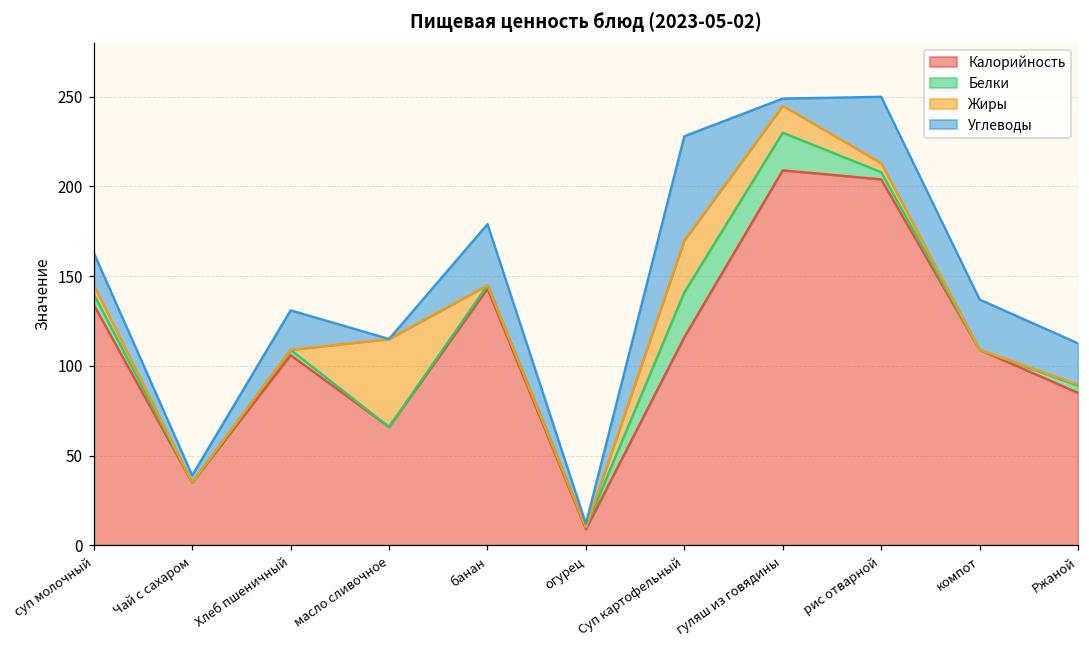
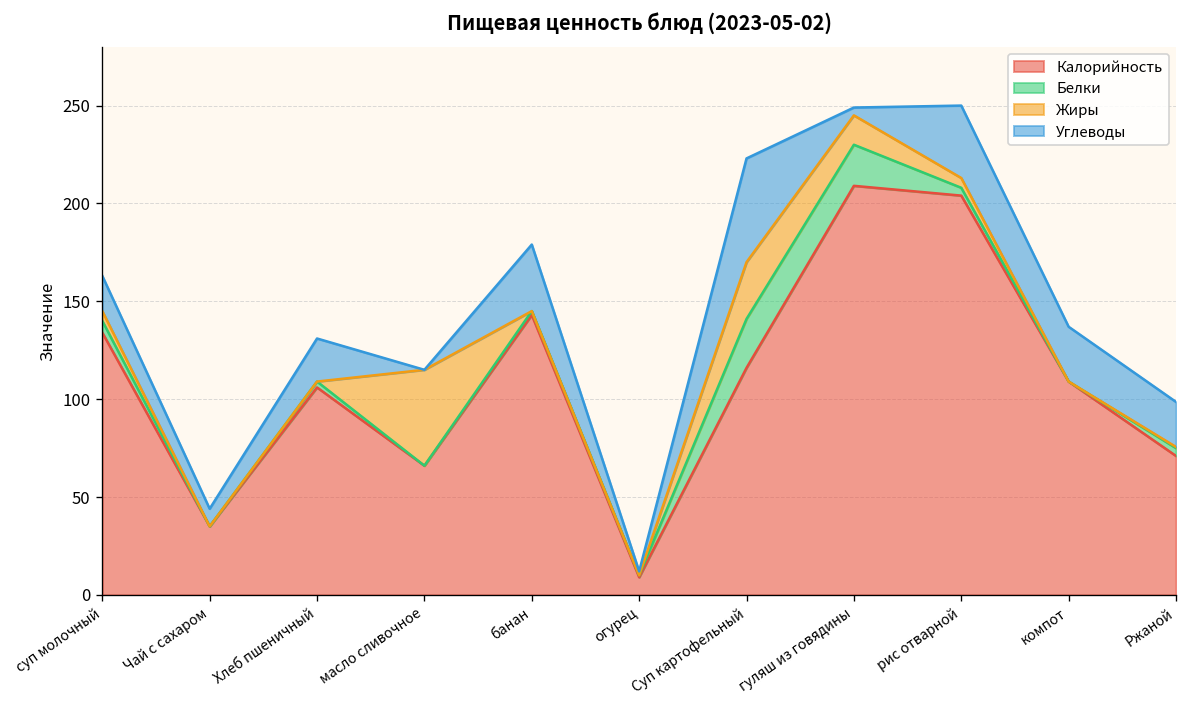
  {
    "Калорийность": {
      "суп молочный": 134,
      "Хлеб пшеничный": 106,
      "банан": 143,
      "Суп картофельный": 116,
      "гуляш из говядины": 209,
      "рис отварной": 204,
-     "Ржаной": 85
+     "Ржаной": 71
    },
    "Белки": {
      "суп молочный": 6,
      "Суп картофельный": 25,
      "гуляш из говядины": 21,
      "рис отварной": 4
    },
    "Жиры": {
      "суп молочный": 5,
      "Суп картофельный": 29,
      "гуляш из говядины": 15,
      "рис отварной": 5
    },
    "Углеводы": {
      "суп молочный": 18,
-     "Чай с сахаром": 4,
+     "Чай с сахаром": 9,
      "Хлеб пшеничный": 22,
      "банан": 34,
      "огурец": 2,
-     "Суп картофельный": 58,
+     "Суп картофельный": 53,
      "гуляш из говядины": 4,
      "рис отварной": 37,
      "компот": 28,
      "Ржаной": 23
    }
  }
